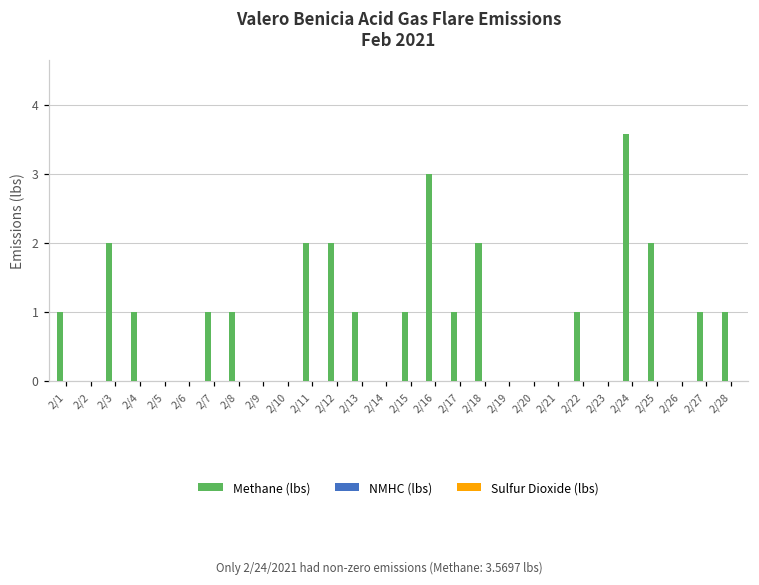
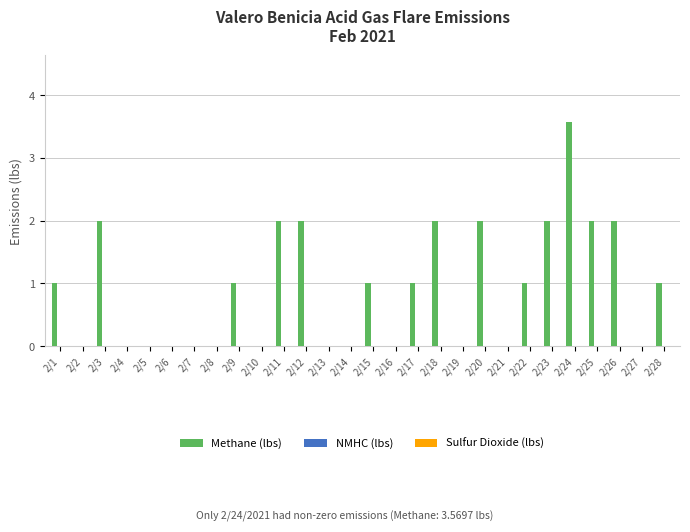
  {
    "Methane (lbs)": {
      "2/1": 1,
      "2/2": 0,
      "2/3": 2,
-     "2/4": 1,
+     "2/4": 0,
      "2/5": 0,
      "2/6": 0,
-     "2/7": 1,
-     "2/8": 1,
-     "2/9": 0,
+     "2/7": 0,
+     "2/8": 0,
+     "2/9": 1,
      "2/10": 0,
      "2/11": 2,
      "2/12": 2,
-     "2/13": 1,
+     "2/13": 0,
      "2/14": 0,
      "2/15": 1,
-     "2/16": 3,
+     "2/16": 0,
      "2/17": 1,
      "2/18": 2,
      "2/19": 0,
-     "2/20": 0,
+     "2/20": 2,
      "2/21": 0,
      "2/22": 1,
-     "2/23": 0,
+     "2/23": 2,
      "2/24": 3.6,
      "2/25": 2,
-     "2/26": 0,
-     "2/27": 1,
+     "2/26": 2,
+     "2/27": 0,
      "2/28": 1
    },
    "NMHC (lbs)": {
      "2/1": 0,
      "2/2": 0,
      "2/3": 0,
      "2/4": 0,
      "2/5": 0,
      "2/6": 0,
      "2/7": 0,
      "2/8": 0,
      "2/9": 0,
      "2/10": 0,
      "2/11": 0,
      "2/12": 0,
      "2/13": 0,
      "2/14": 0,
      "2/15": 0,
      "2/16": 0,
      "2/17": 0,
      "2/18": 0,
      "2/19": 0,
      "2/20": 0,
      "2/21": 0,
      "2/22": 0,
      "2/23": 0,
      "2/24": 0,
      "2/25": 0,
      "2/26": 0,
      "2/27": 0,
      "2/28": 0
    },
    "Sulfur Dioxide (lbs)": {
      "2/1": 0,
      "2/2": 0,
      "2/3": 0,
      "2/4": 0,
      "2/5": 0,
      "2/6": 0,
      "2/7": 0,
      "2/8": 0,
      "2/9": 0,
      "2/10": 0,
      "2/11": 0,
      "2/12": 0,
      "2/13": 0,
      "2/14": 0,
      "2/15": 0,
      "2/16": 0,
      "2/17": 0,
      "2/18": 0,
      "2/19": 0,
      "2/20": 0,
      "2/21": 0,
      "2/22": 0,
      "2/23": 0,
      "2/24": 0,
      "2/25": 0,
      "2/26": 0,
      "2/27": 0,
      "2/28": 0
    }
  }
